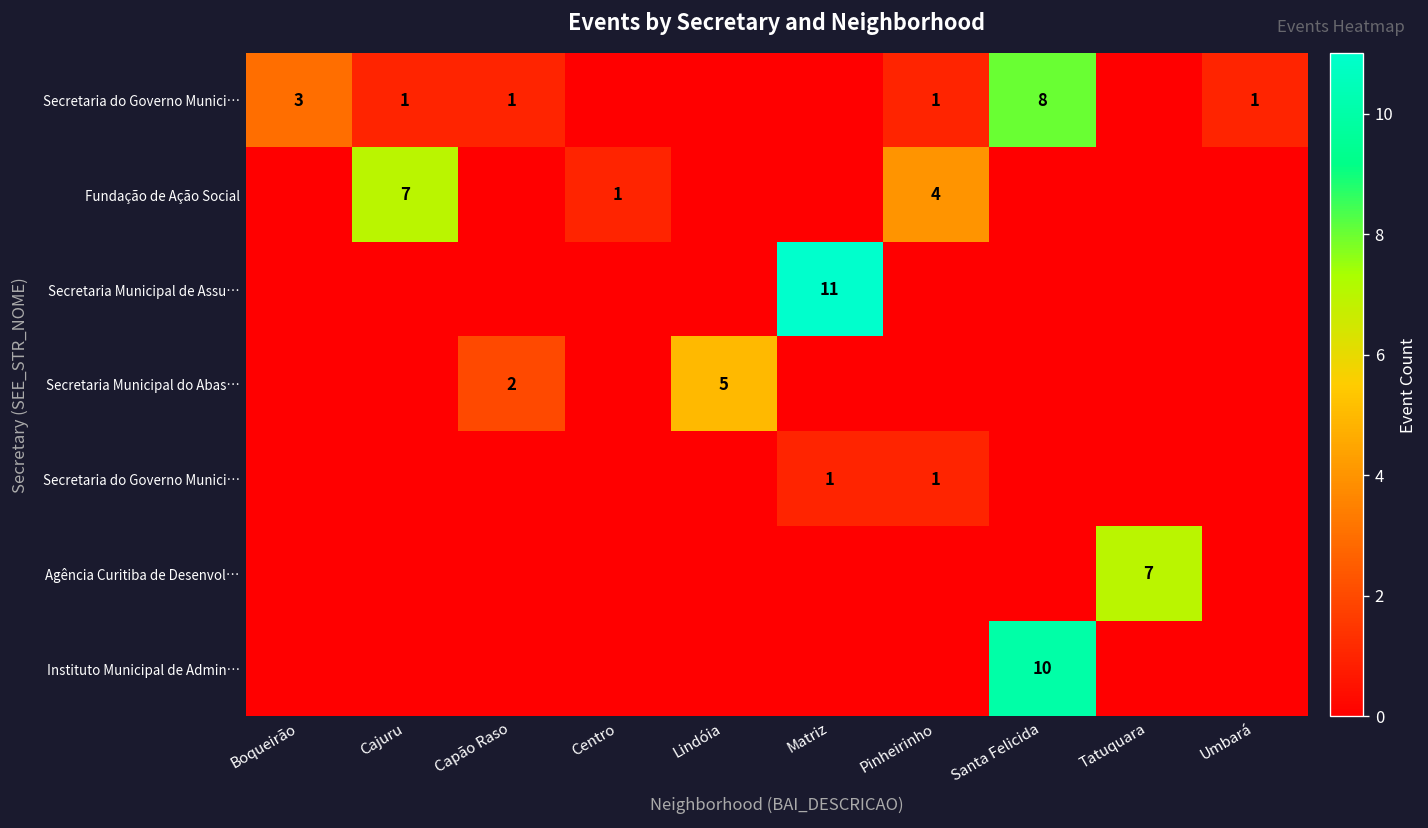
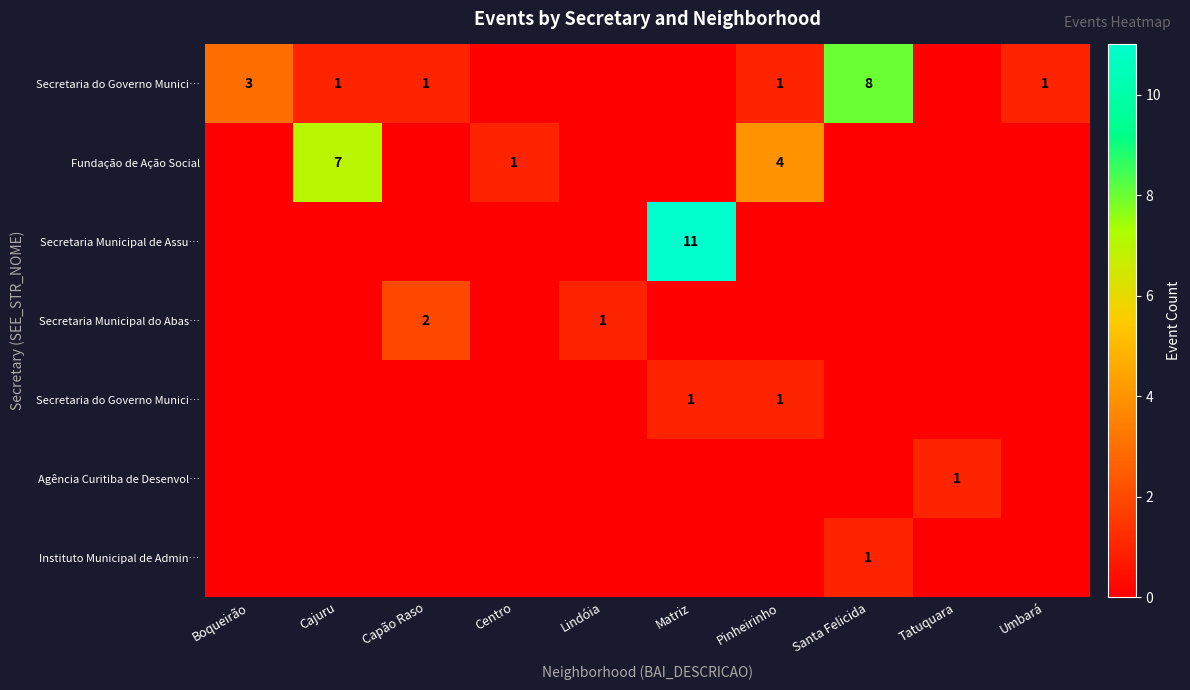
  {
    "Fundação de Ação Social": {
      "Cajuru": 7,
      "Centro": 1,
      "Pinheirinho": 4
    },
    "Secretaria Municipal de Assu…": {
      "Matriz": 11
    },
    "Secretaria Municipal do Abas…": {
      "Capão Raso": 2,
-     "Lindóia": 5
+     "Lindóia": 1
    },
    "Agência Curitiba de Desenvol…": {
-     "Tatuquara": 7
+     "Tatuquara": 1
    },
    "Instituto Municipal de Admin…": {
-     "Santa Felicida": 10
+     "Santa Felicida": 1
    }
  }
